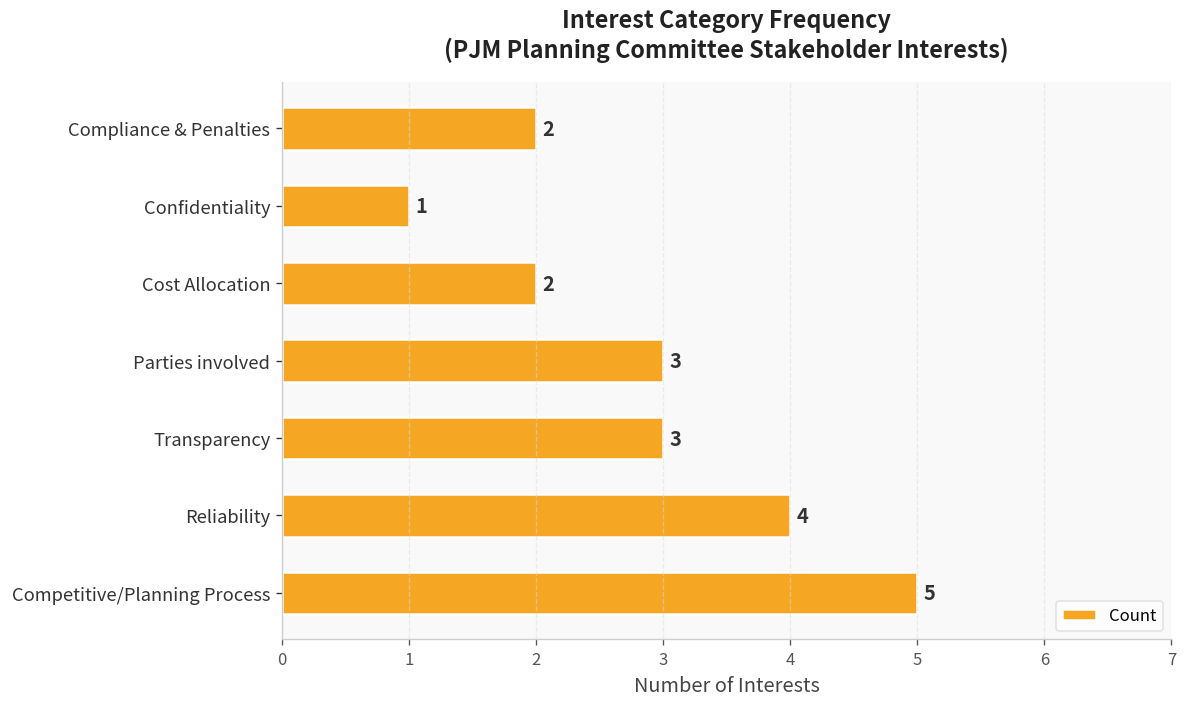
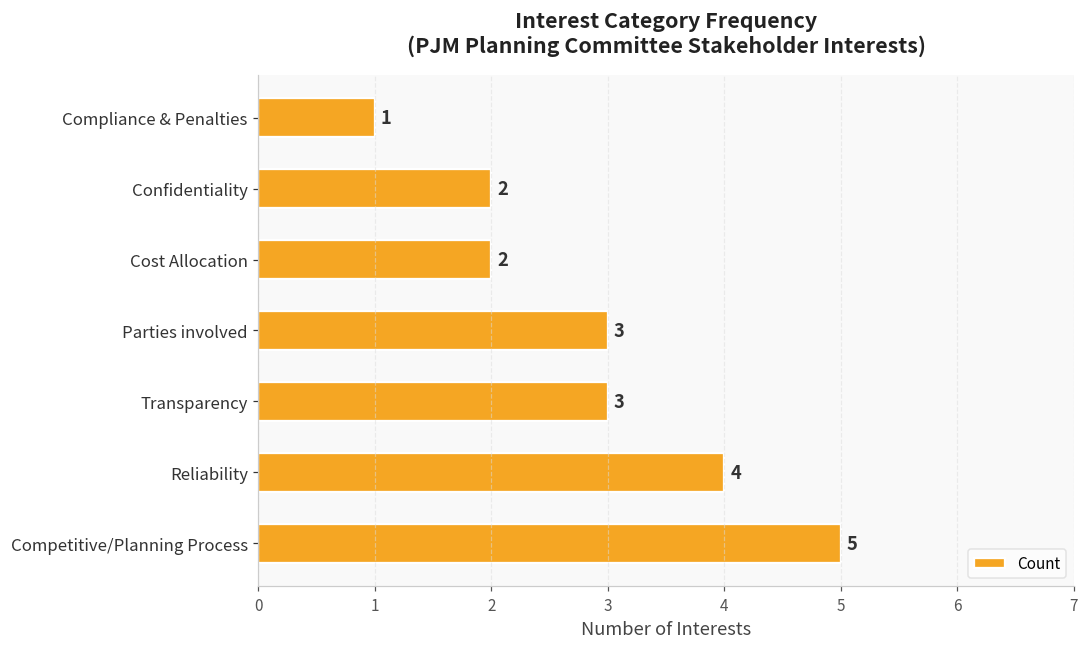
  {
-   "Compliance & Penalties": 2,
-   "Confidentiality": 1,
+   "Compliance & Penalties": 1,
+   "Confidentiality": 2,
    "Cost Allocation": 2,
    "Parties involved": 3,
    "Transparency": 3,
    "Reliability": 4,
    "Competitive/Planning Process": 5
  }
